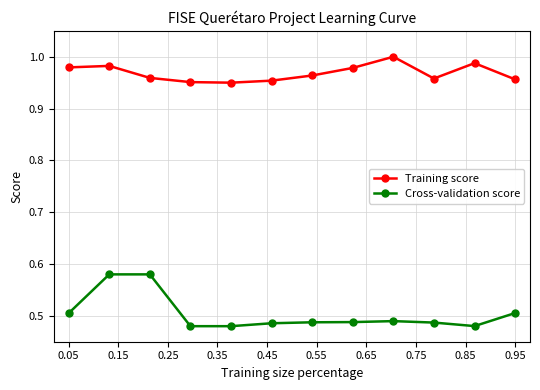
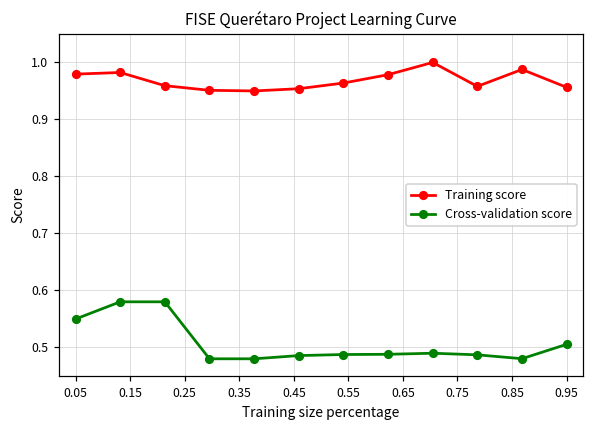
  {
    "Training score": {
      "0.05": 0.98,
      "0.95": 0.96
    },
    "Cross-validation score": {
-     "0.05": 0.51,
+     "0.05": 0.55,
      "0.95": 0.51
    }
  }
